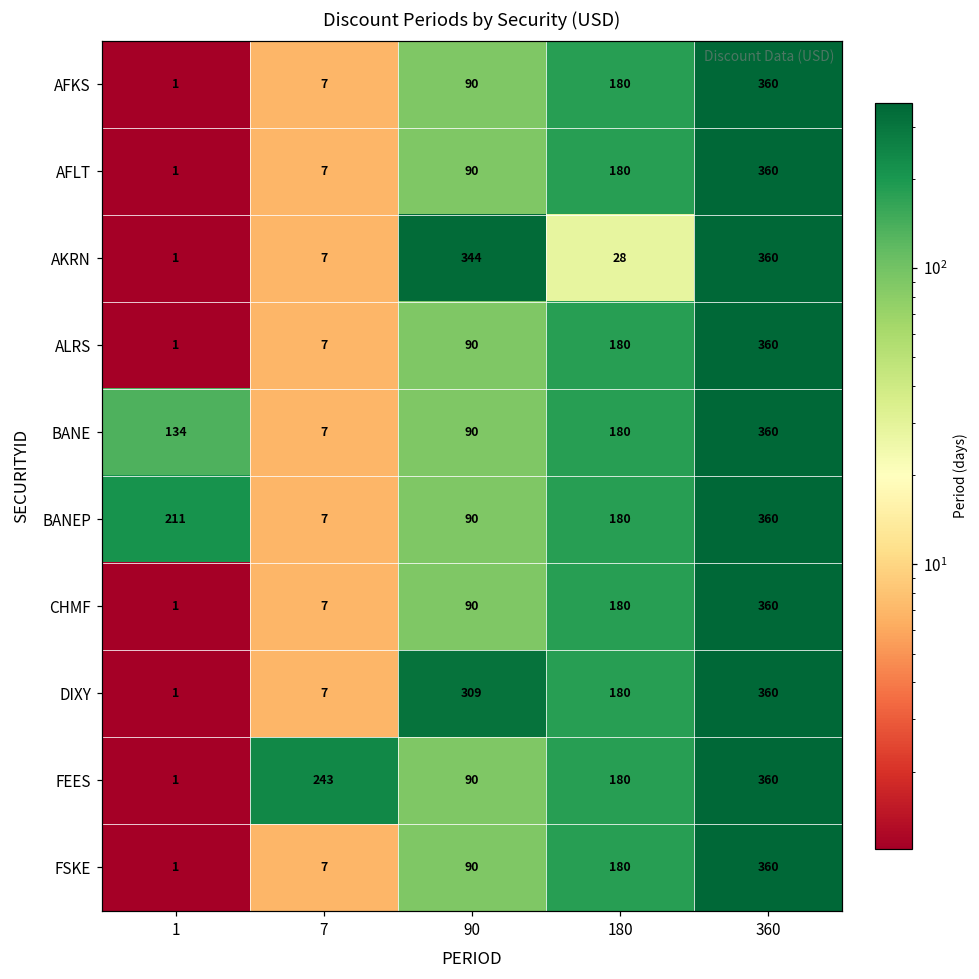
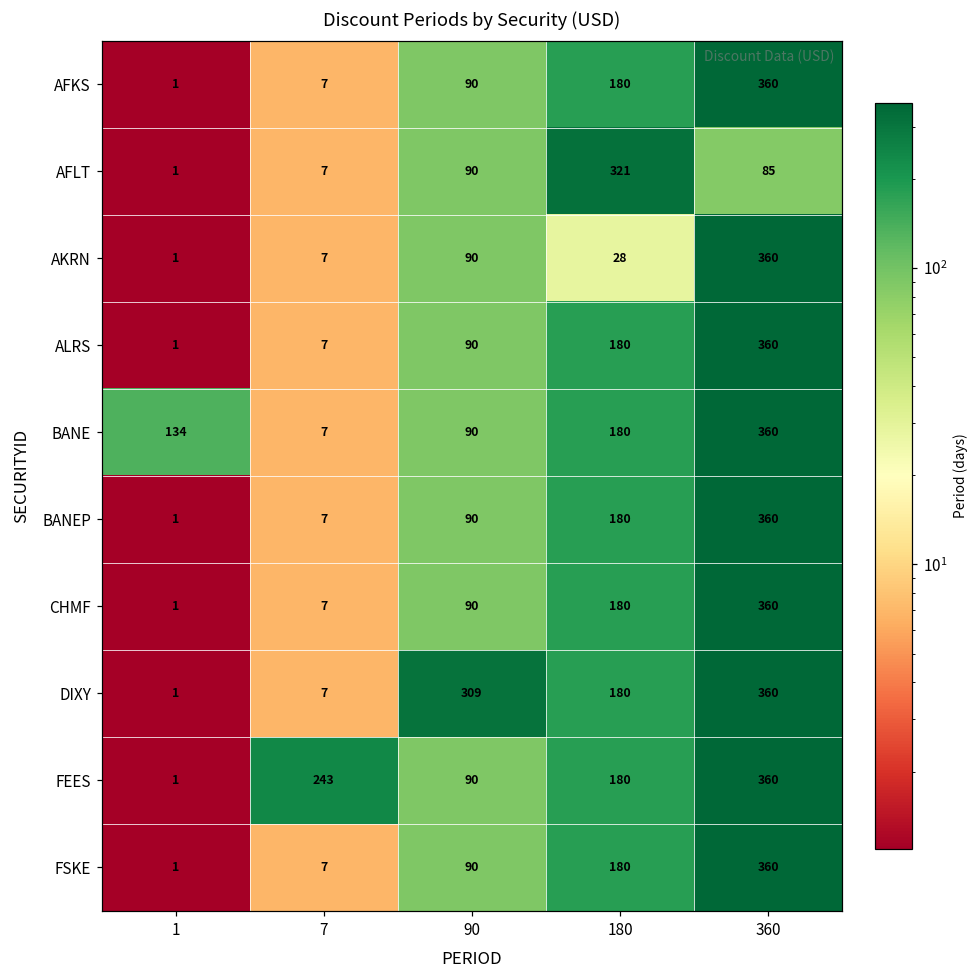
  {
    "AFKS": {
      "1": 1,
      "7": 7,
      "90": 90,
      "180": 180
    },
    "AFLT": {
      "1": 1,
      "7": 7,
      "90": 90,
-     "180": 180,
-     "360": 360
+     "180": 321,
+     "360": 85
    },
    "AKRN": {
      "1": 1,
      "7": 7,
-     "90": 344,
+     "90": 90,
      "180": 28,
      "360": 360
    },
    "ALRS": {
      "1": 1,
      "7": 7,
      "90": 90,
      "180": 180,
      "360": 360
    },
    "BANE": {
      "1": 134,
      "7": 7,
      "90": 90,
      "180": 180,
      "360": 360
    },
    "BANEP": {
-     "1": 211,
+     "1": 1,
      "7": 7,
      "90": 90,
      "180": 180,
      "360": 360
    },
    "CHMF": {
      "1": 1,
      "7": 7,
      "90": 90,
      "180": 180,
      "360": 360
    },
    "DIXY": {
      "1": 1,
      "7": 7,
      "90": 309,
      "180": 180,
      "360": 360
    },
    "FEES": {
      "1": 1,
      "7": 243,
      "90": 90,
      "180": 180,
      "360": 360
    },
    "FSKE": {
      "1": 1,
      "7": 7,
      "90": 90,
      "180": 180,
      "360": 360
    }
  }
